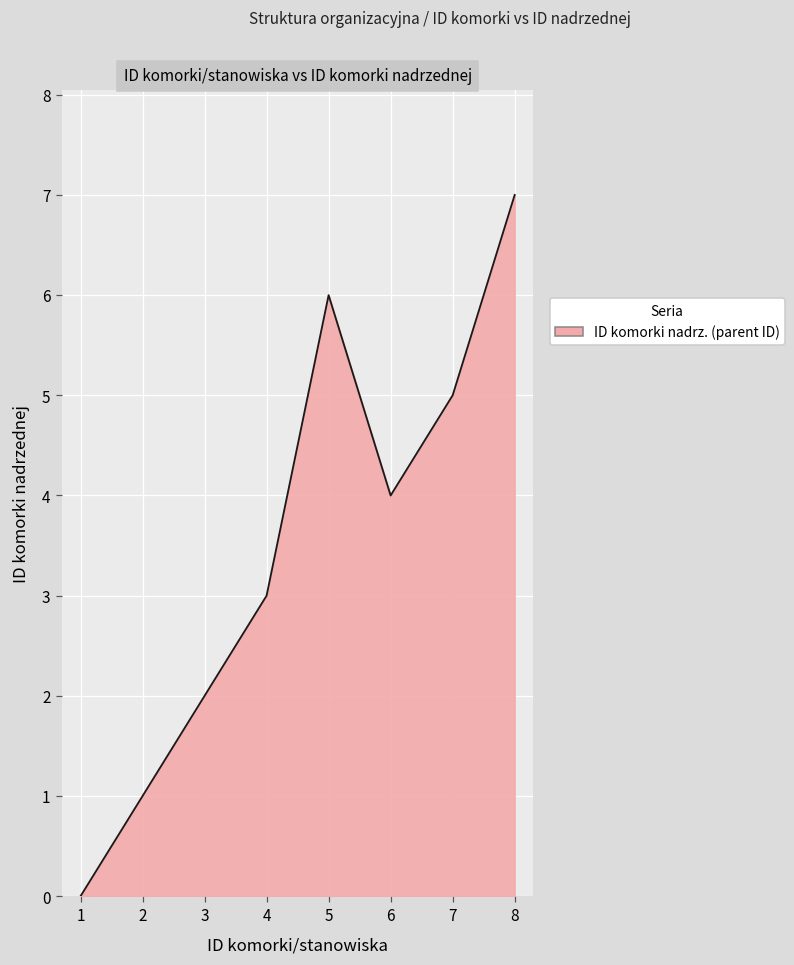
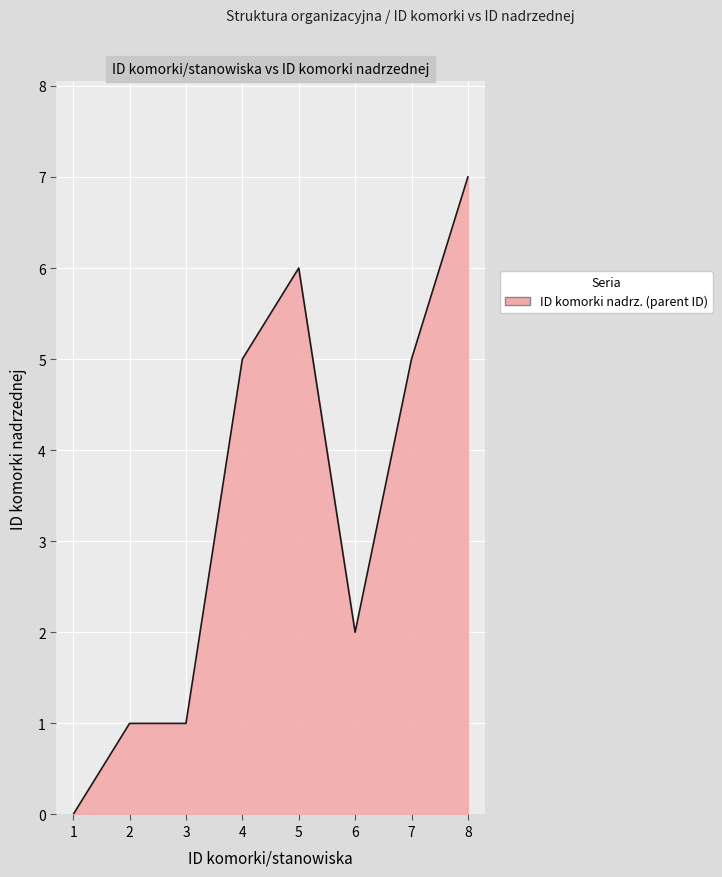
  {
    "1": 0,
    "2": 1,
-   "3": 2,
-   "4": 3,
+   "3": 1,
+   "4": 5,
    "5": 6,
-   "6": 4,
+   "6": 2,
    "7": 5,
    "8": 7
  }
